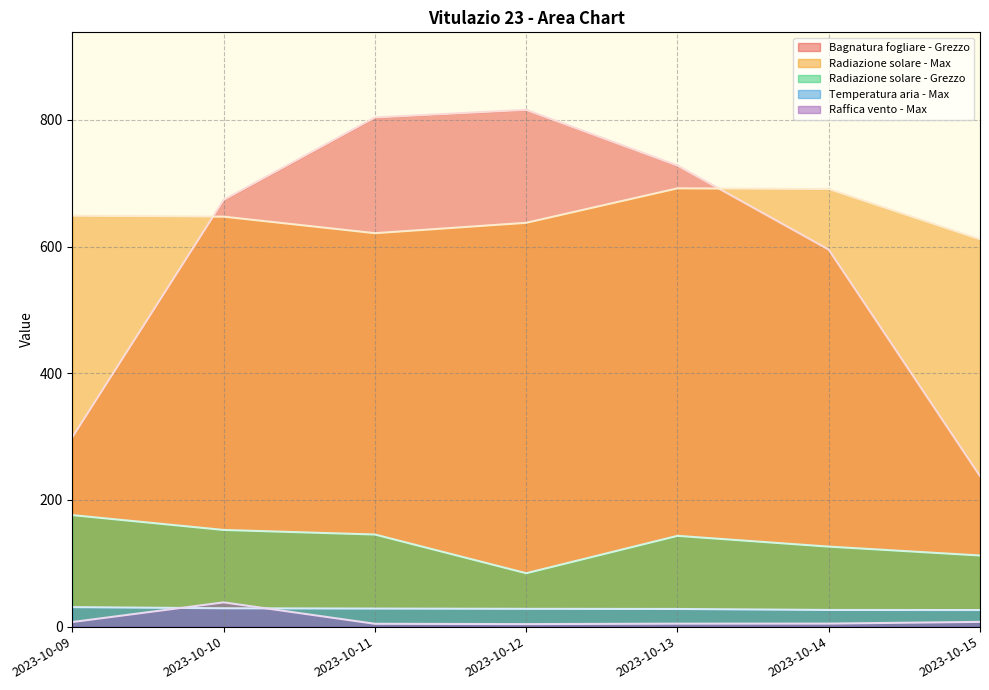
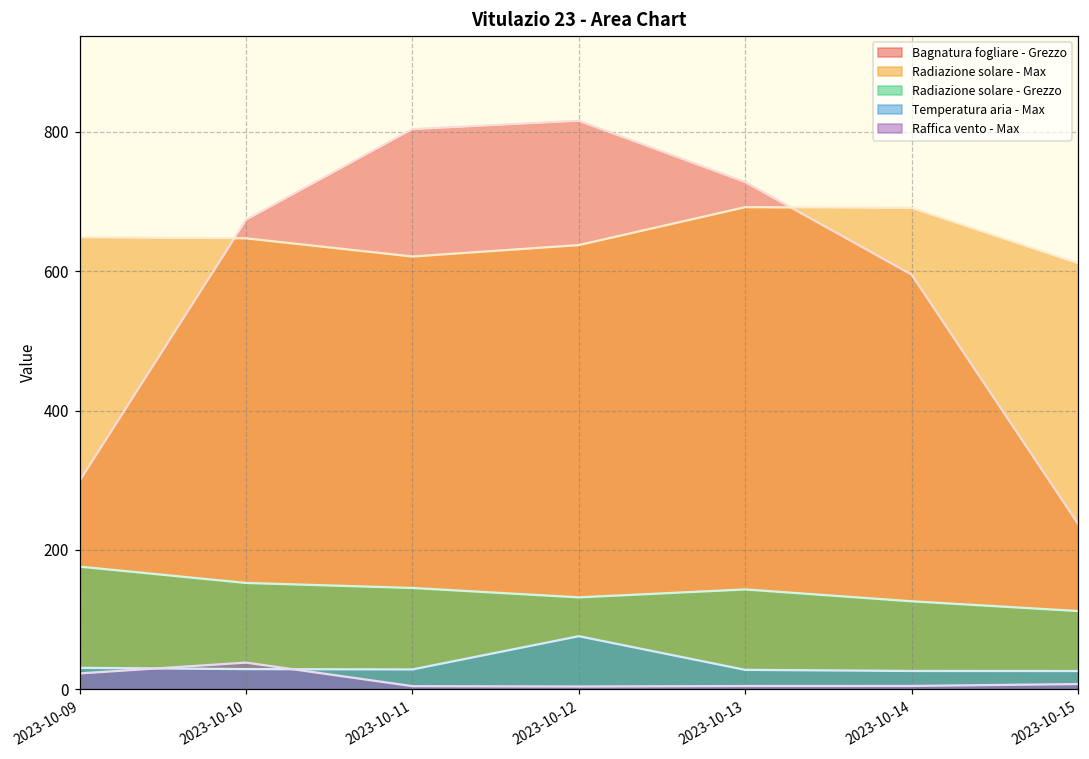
  {
    "Bagnatura fogliare - Grezzo": {
      "2023-10-09": 300,
      "2023-10-10": 670,
      "2023-10-11": 800,
      "2023-10-12": 820,
      "2023-10-13": 730,
      "2023-10-14": 600,
      "2023-10-15": 240
    },
    "Radiazione solare - Max": {
      "2023-10-09": 650,
      "2023-10-10": 650,
      "2023-10-11": 620,
      "2023-10-12": 640,
      "2023-10-13": 690,
      "2023-10-14": 690,
      "2023-10-15": 610
    },
    "Radiazione solare - Grezzo": {
      "2023-10-09": 180,
      "2023-10-10": 150,
      "2023-10-11": 150,
-     "2023-10-12": 80,
+     "2023-10-12": 130,
      "2023-10-13": 140,
      "2023-10-14": 130,
      "2023-10-15": 110
    },
    "Temperatura aria - Max": {
      "2023-10-09": 30,
      "2023-10-10": 30,
      "2023-10-11": 30,
-     "2023-10-12": 30,
+     "2023-10-12": 80,
      "2023-10-13": 30,
      "2023-10-14": 30,
      "2023-10-15": 30
    },
    "Raffica vento - Max": {
-     "2023-10-09": 10,
+     "2023-10-09": 20,
      "2023-10-10": 40,
      "2023-10-11": 0,
      "2023-10-12": 0,
      "2023-10-13": 0,
      "2023-10-14": 0,
      "2023-10-15": 10
    }
  }
